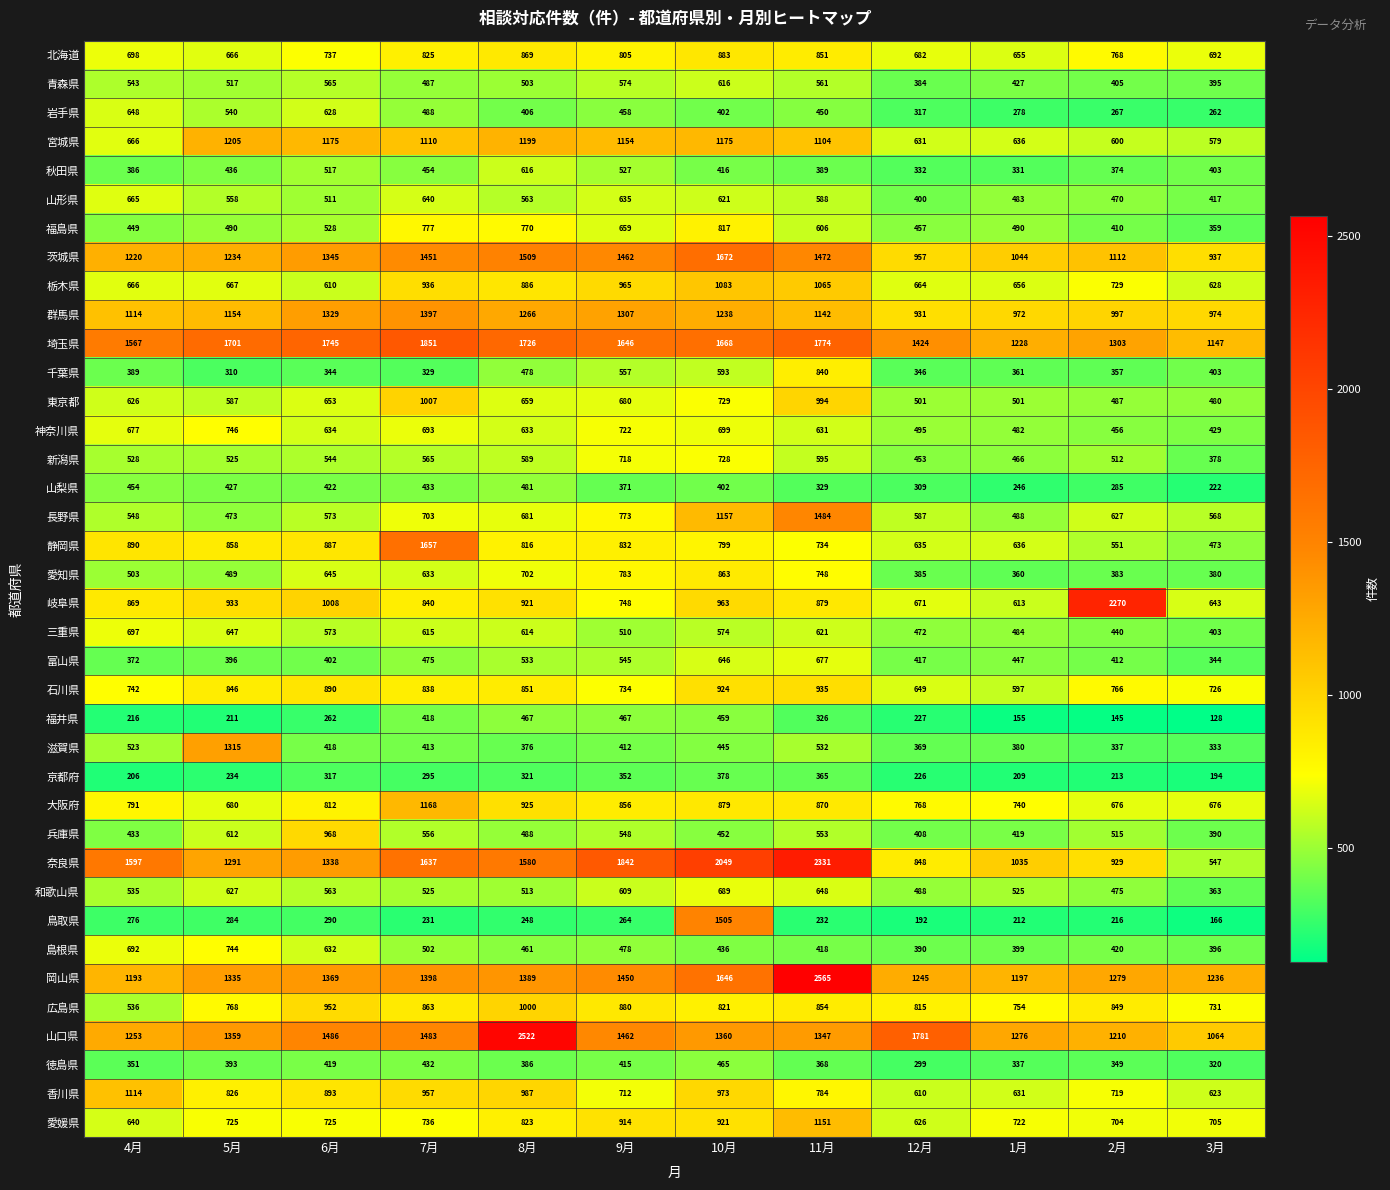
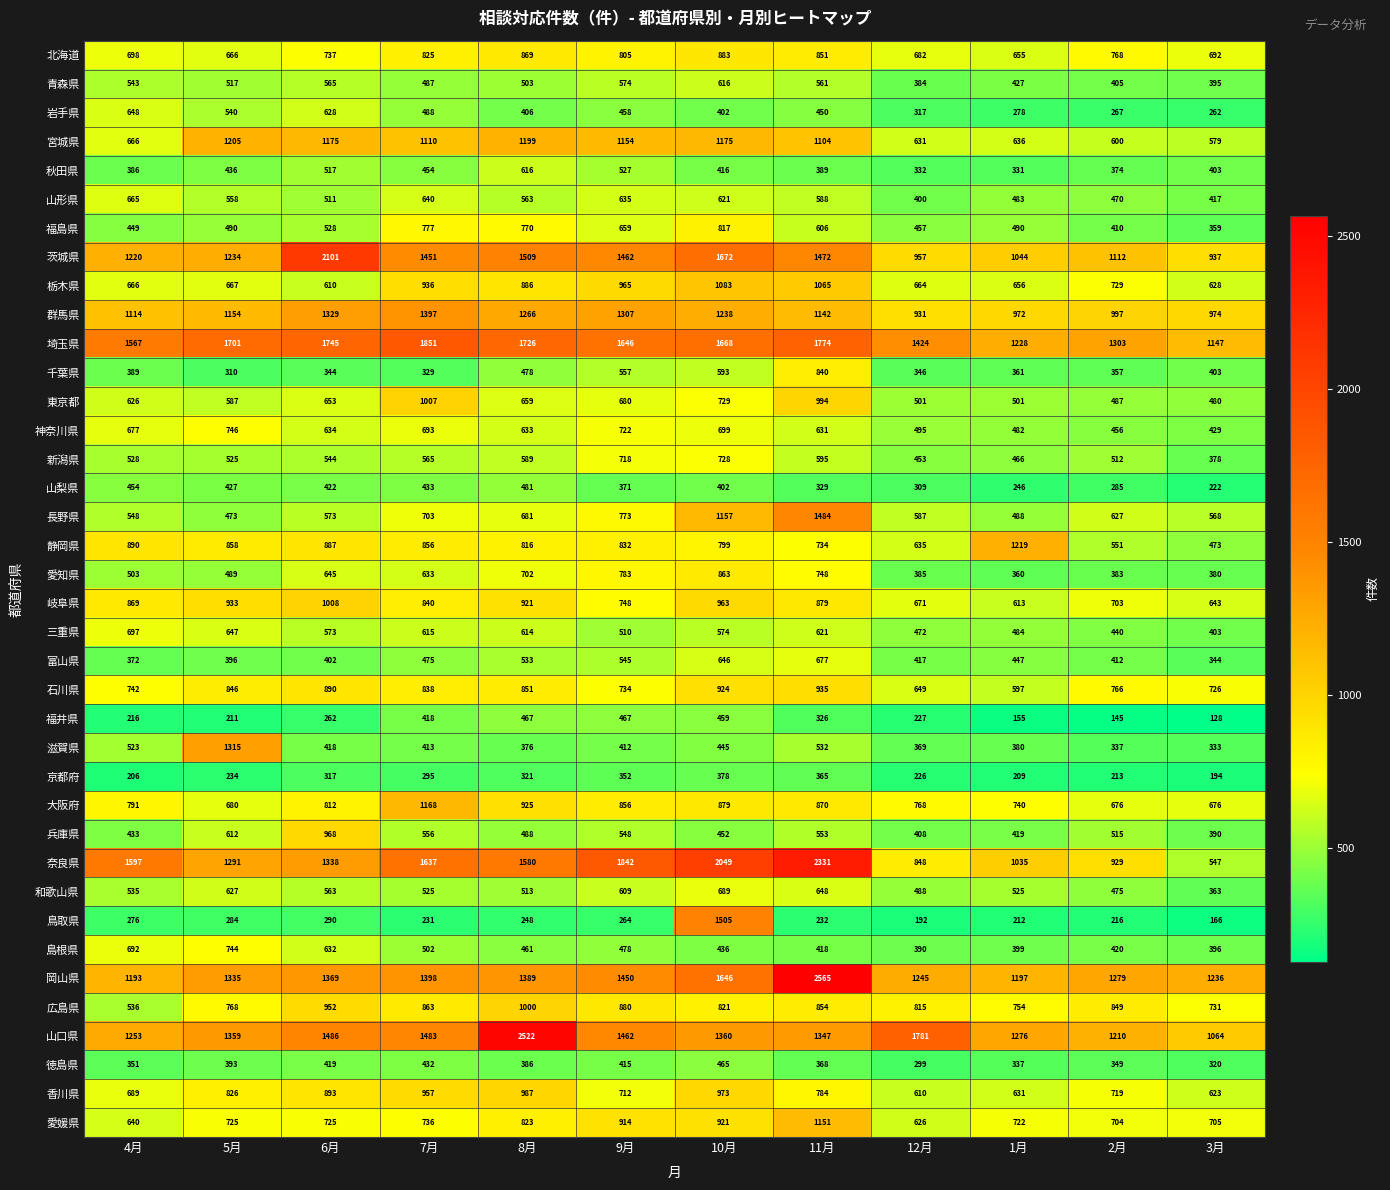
  {
    "茨城県": {
      "4月": 1220,
      "5月": 1234,
-     "6月": 1345,
+     "6月": 2101,
      "7月": 1451,
      "8月": 1509,
      "9月": 1462,
      "10月": 1672,
      "11月": 1472,
      "12月": 957,
      "1月": 1044,
      "2月": 1112,
      "3月": 937
    },
    "静岡県": {
      "4月": 890,
      "5月": 858,
      "6月": 887,
-     "7月": 1657,
+     "7月": 856,
      "8月": 816,
      "9月": 832,
      "10月": 799,
      "11月": 734,
      "12月": 635,
-     "1月": 636,
+     "1月": 1219,
      "2月": 551,
      "3月": 473
    },
    "岐阜県": {
      "4月": 869,
      "5月": 933,
      "6月": 1008,
      "7月": 840,
      "8月": 921,
      "9月": 748,
      "10月": 963,
      "11月": 879,
      "12月": 671,
      "1月": 613,
-     "2月": 2270,
+     "2月": 703,
      "3月": 643
    },
    "香川県": {
-     "4月": 1114,
+     "4月": 689,
      "5月": 826,
      "6月": 893,
      "7月": 957,
      "8月": 987,
      "9月": 712,
      "10月": 973,
      "11月": 784,
      "12月": 610,
      "1月": 631,
      "2月": 719,
      "3月": 623
    }
  }
